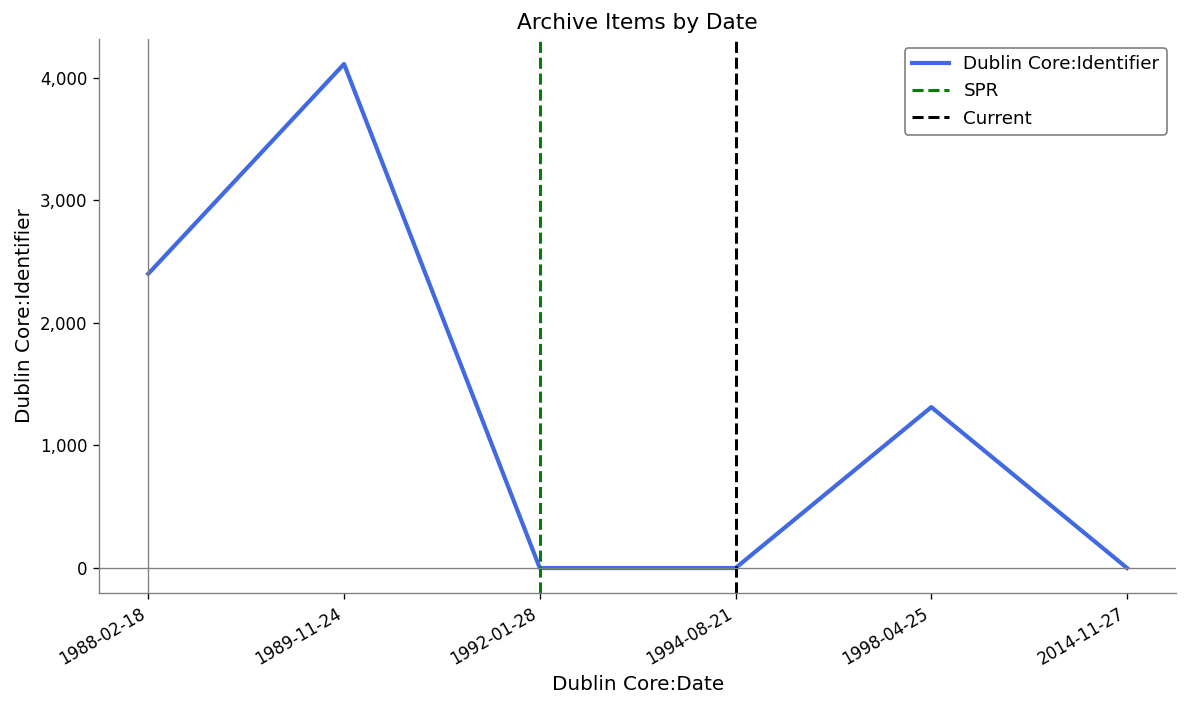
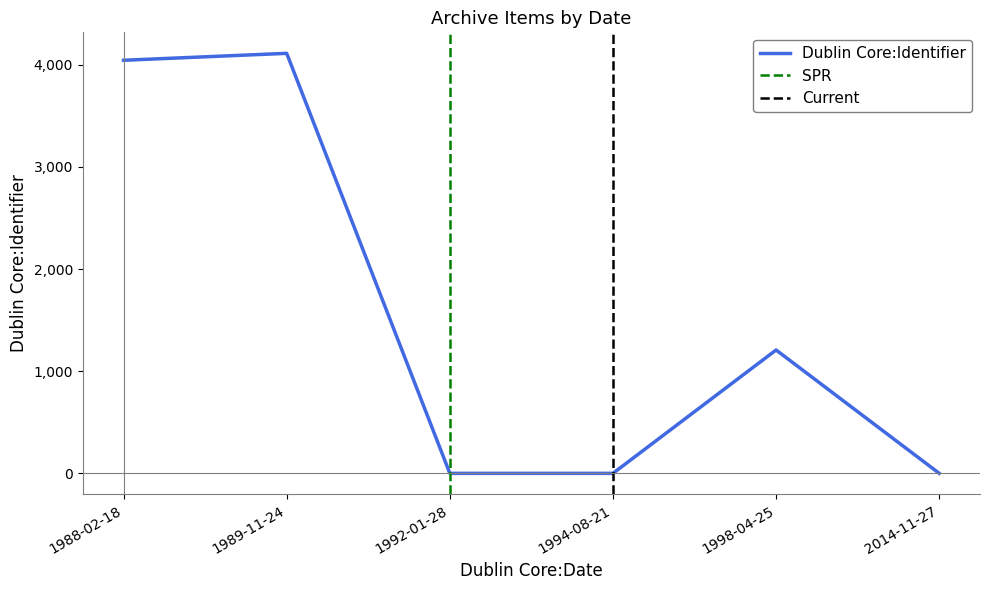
  {
-   "1988-02-18": "2,400",
+   "1988-02-18": "4,050",
    "1989-11-24": "4,110",
    "1992-01-28": "0",
    "1994-08-21": "0",
-   "1998-04-25": "1,310",
+   "1998-04-25": "1,210",
    "2014-11-27": "0"
  }
